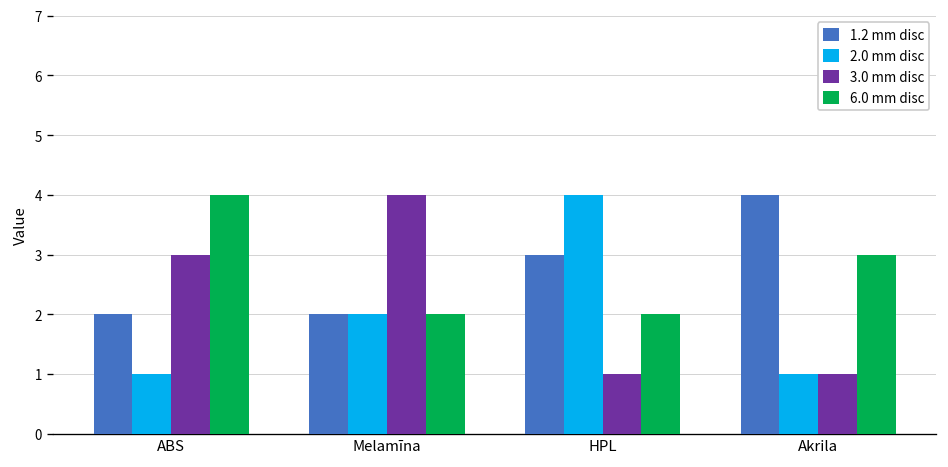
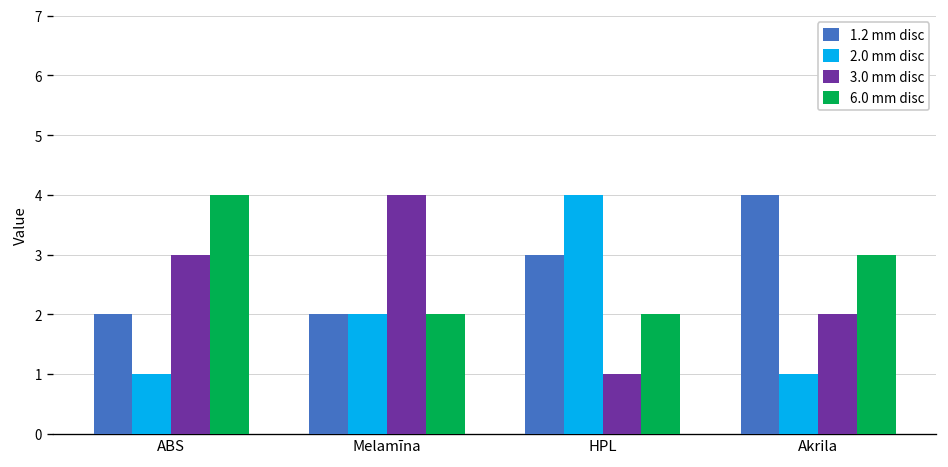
  {
    "1.2 mm disc": {
      "ABS": 2,
      "Melamīna": 2,
      "HPL": 3,
      "Akrila": 4
    },
    "2.0 mm disc": {
      "ABS": 1,
      "Melamīna": 2,
      "HPL": 4,
      "Akrila": 1
    },
    "3.0 mm disc": {
      "ABS": 3,
      "Melamīna": 4,
      "HPL": 1,
-     "Akrila": 1
+     "Akrila": 2
    },
    "6.0 mm disc": {
      "ABS": 4,
      "Melamīna": 2,
      "HPL": 2,
      "Akrila": 3
    }
  }
